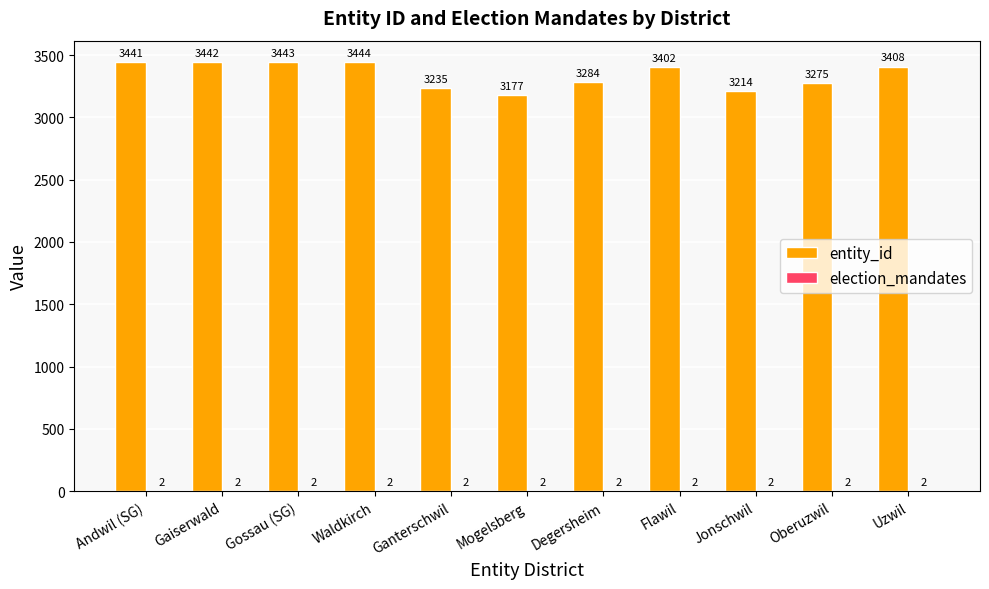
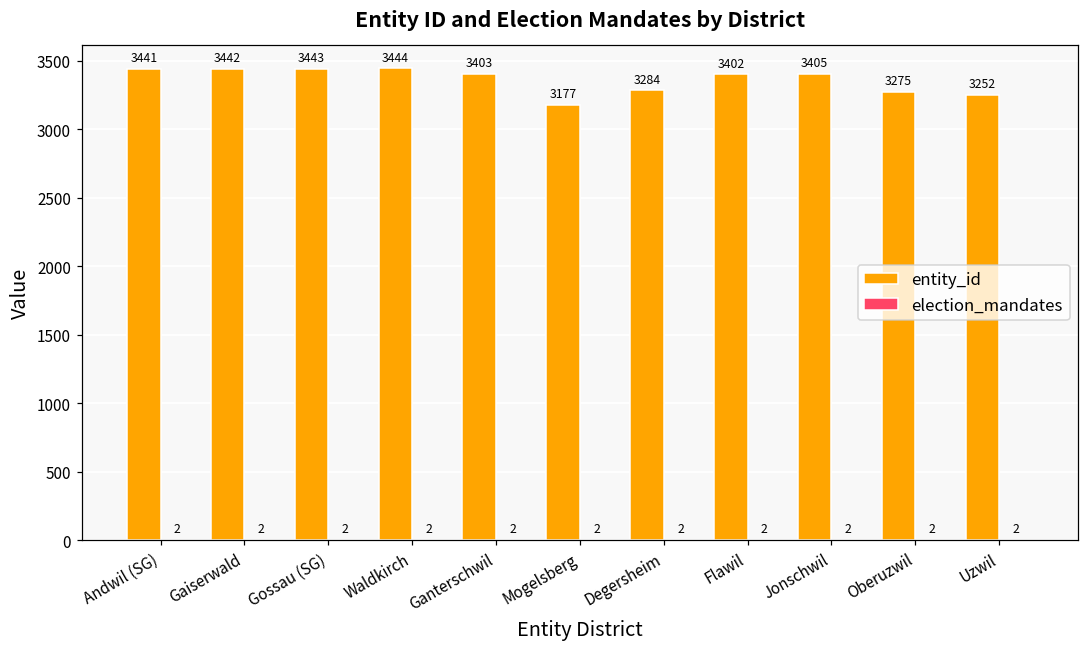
  {
    "entity_id": {
      "Andwil (SG)": 3441,
      "Gaiserwald": 3442,
      "Gossau (SG)": 3443,
      "Waldkirch": 3444,
-     "Ganterschwil": 3235,
+     "Ganterschwil": 3403,
      "Mogelsberg": 3177,
      "Degersheim": 3284,
      "Flawil": 3402,
-     "Jonschwil": 3214,
+     "Jonschwil": 3405,
      "Oberuzwil": 3275,
-     "Uzwil": 3408
+     "Uzwil": 3252
    },
    "election_mandates": {
      "Andwil (SG)": 2,
      "Gaiserwald": 2,
      "Gossau (SG)": 2,
      "Waldkirch": 2,
      "Ganterschwil": 2,
      "Mogelsberg": 2,
      "Degersheim": 2,
      "Flawil": 2,
      "Jonschwil": 2,
      "Oberuzwil": 2,
      "Uzwil": 2
    }
  }
